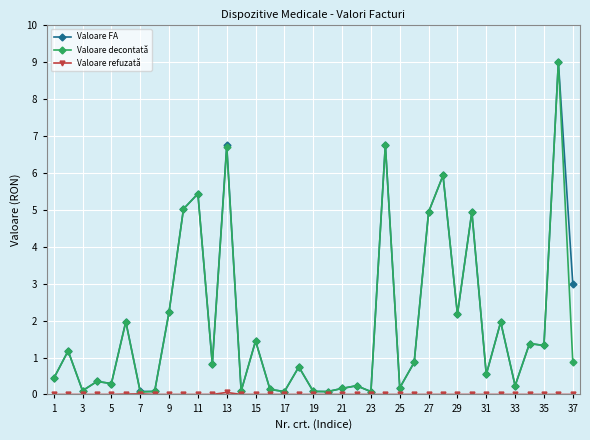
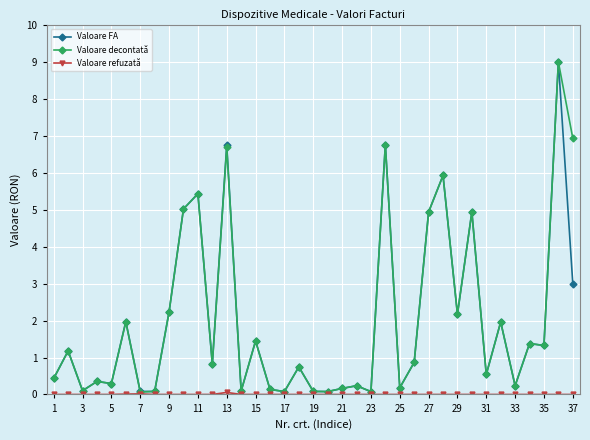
  {
    "Valoare FA": {
      "37": 3.0
    },
    "Valoare decontată": {
-     "37": 0.9
+     "37": 6.9
    },
    "Valoare refuzată": {
      "37": 0.0
    }
  }
